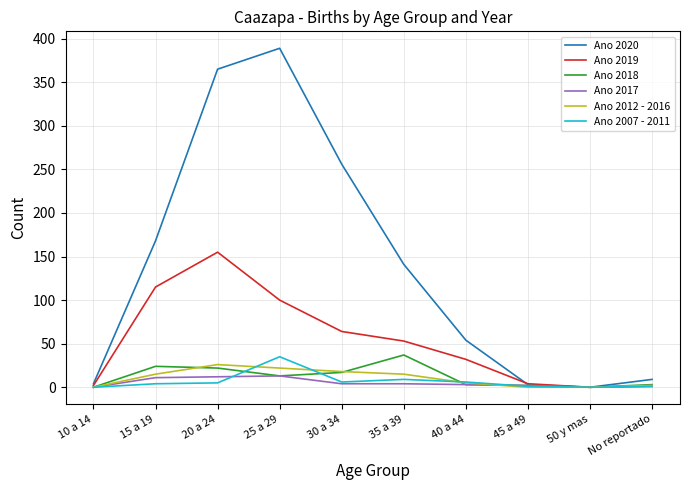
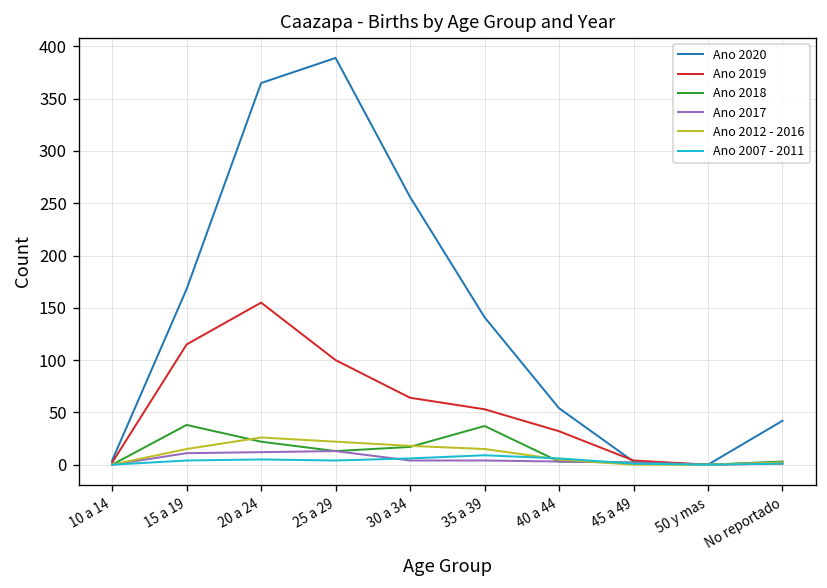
  {
    "Ano 2020": {
      "15 a 19": 170,
      "20 a 24": 370,
      "25 a 29": 390,
      "30 a 34": 260,
      "35 a 39": 140,
      "40 a 44": 50,
-     "No reportado": 10
+     "No reportado": 40
    },
    "Ano 2019": {
      "15 a 19": 120,
      "20 a 24": 160,
      "25 a 29": 100,
      "30 a 34": 60,
      "35 a 39": 50,
      "40 a 44": 30
    },
    "Ano 2018": {
-     "15 a 19": 20,
+     "15 a 19": 40,
      "20 a 24": 20,
      "35 a 39": 40
    },
    "Ano 2017": {
      "15 a 19": 10,
      "20 a 24": 10,
      "35 a 39": 0
    },
    "Ano 2012 - 2016": {
      "15 a 19": 20,
      "20 a 24": 30,
      "25 a 29": 20,
      "35 a 39": 20
    },
    "Ano 2007 - 2011": {
      "15 a 19": 0,
      "20 a 24": 10,
-     "25 a 29": 40,
+     "25 a 29": 0,
      "35 a 39": 10
    }
  }
